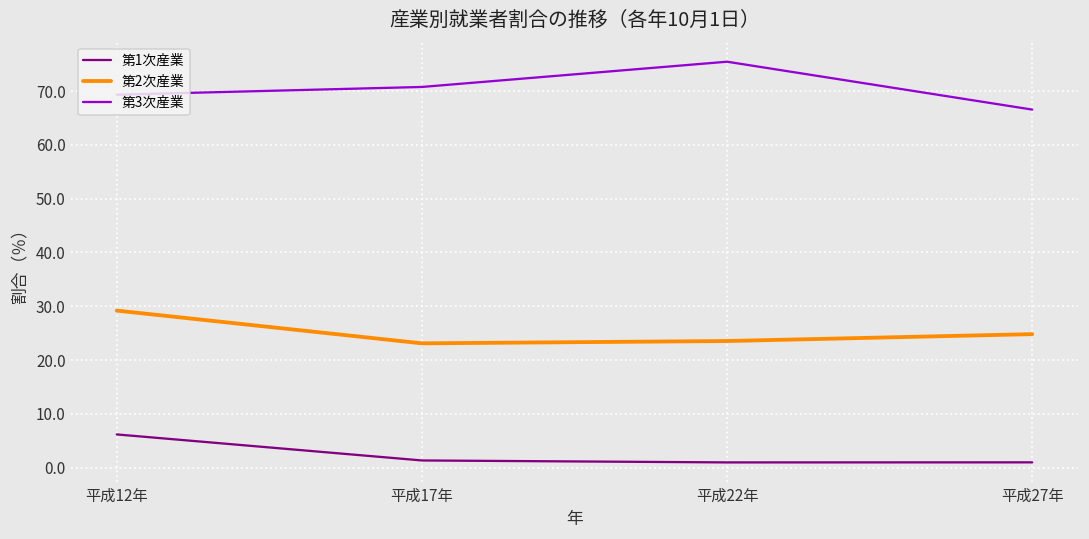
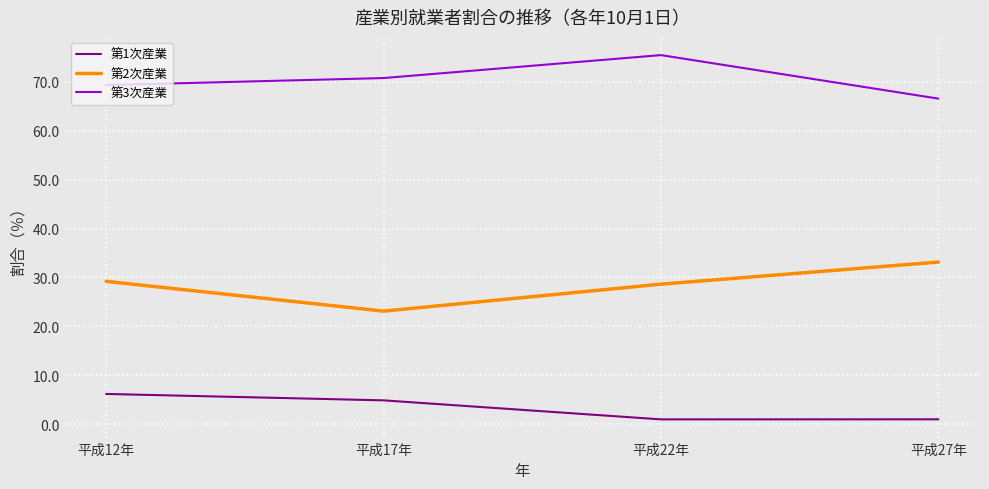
  {
    "第1次産業": {
      "平成12年": 6,
-     "平成17年": 1,
+     "平成17年": 5,
      "平成22年": 1,
      "平成27年": 1
    },
    "第2次産業": {
      "平成12年": 29,
      "平成17年": 23,
-     "平成22年": 24,
-     "平成27年": 25
+     "平成22年": 29,
+     "平成27年": 33
    },
    "第3次産業": {
      "平成17年": 71,
      "平成22年": 75,
      "平成27年": 67
    }
  }
